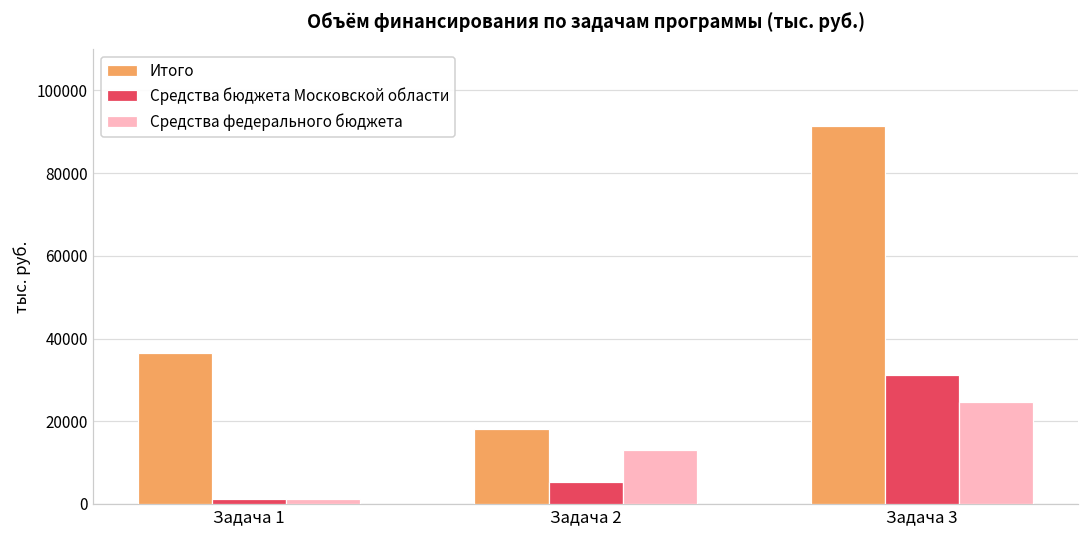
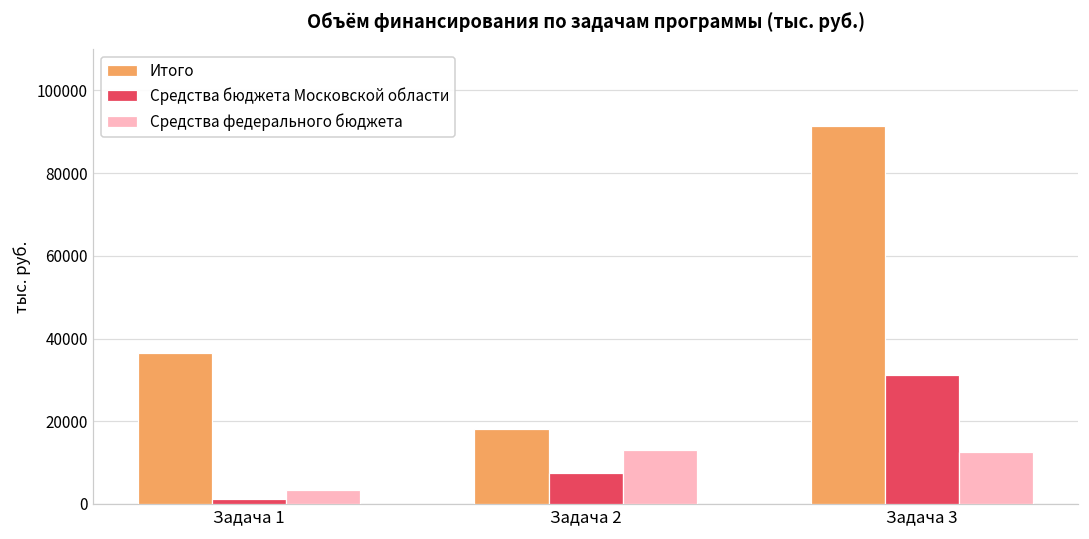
  {
    "Итого": {
      "Задача 1": 36000,
      "Задача 2": 18000,
      "Задача 3": 91000
    },
    "Средства бюджета Московской области": {
      "Задача 1": 1000,
-     "Задача 2": 5000,
+     "Задача 2": 7000,
      "Задача 3": 31000
    },
    "Средства федерального бюджета": {
-     "Задача 1": 1000,
+     "Задача 1": 3000,
      "Задача 2": 13000,
-     "Задача 3": 25000
+     "Задача 3": 13000
    }
  }
